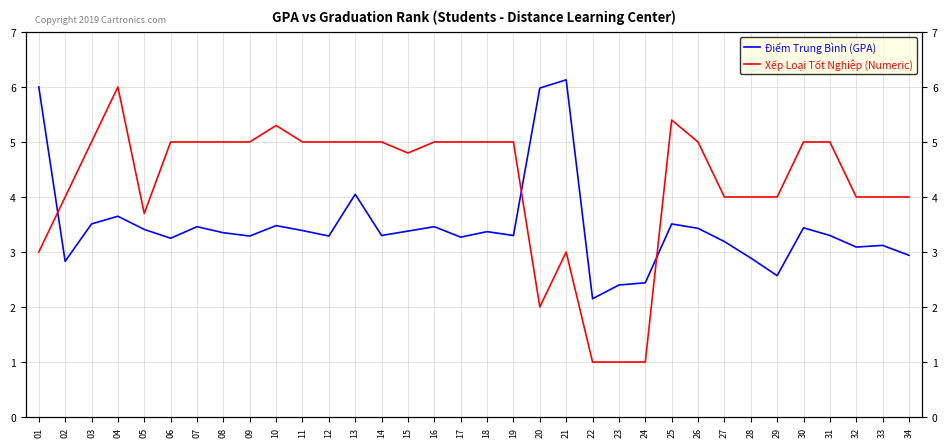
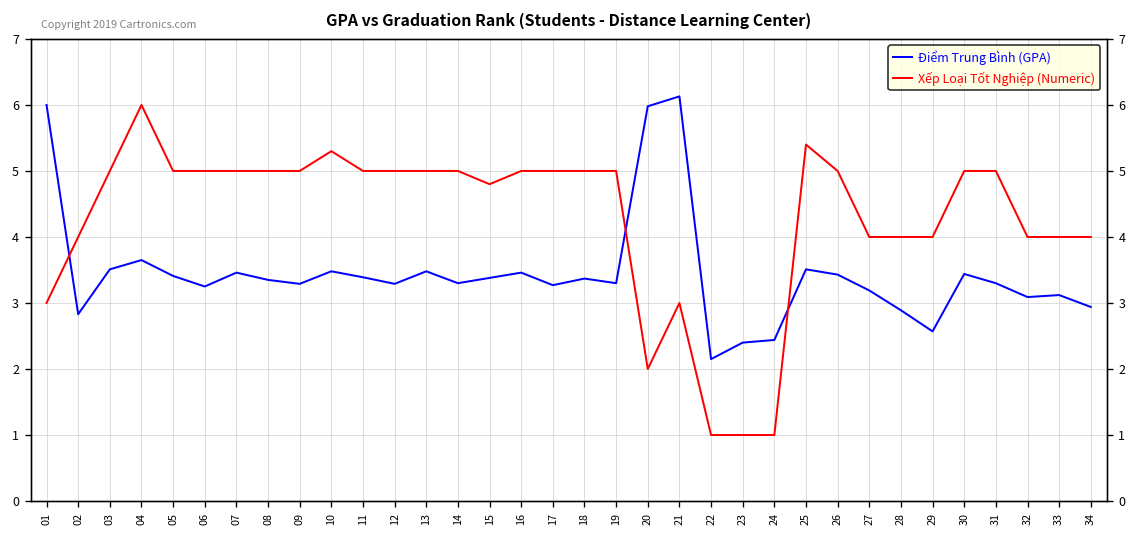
  {
    "Điểm Trung Bình (GPA)": {
      "01": 6.0,
      "02": 2.8,
      "03": 3.5,
      "04": 3.7,
      "05": 3.4,
      "06": 3.3,
      "07": 3.5,
      "08": 3.4,
      "09": 3.3,
      "10": 3.5,
      "11": 3.4,
      "12": 3.3,
-     "13": 4.1,
+     "13": 3.5,
      "14": 3.3,
      "15": 3.4,
      "16": 3.5,
      "17": 3.3,
      "18": 3.4,
      "19": 3.3,
      "20": 6.0,
      "21": 6.1,
      "22": 2.2,
      "23": 2.4,
      "24": 2.4,
      "25": 3.5,
      "26": 3.4,
      "27": 3.2,
      "28": 2.9,
      "29": 2.6,
      "30": 3.4,
      "31": 3.3,
      "32": 3.1,
      "33": 3.1,
      "34": 2.9
    },
    "Xếp Loại Tốt Nghiệp (Numeric)": {
      "01": 3.0,
      "02": 4.0,
      "03": 5.0,
      "04": 6.0,
-     "05": 3.7,
+     "05": 5.0,
      "06": 5.0,
      "07": 5.0,
      "08": 5.0,
      "09": 5.0,
      "10": 5.3,
      "11": 5.0,
      "12": 5.0,
      "13": 5.0,
      "14": 5.0,
      "15": 4.8,
      "16": 5.0,
      "17": 5.0,
      "18": 5.0,
      "19": 5.0,
      "20": 2.0,
      "21": 3.0,
      "22": 1.0,
      "23": 1.0,
      "24": 1.0,
      "25": 5.4,
      "26": 5.0,
      "27": 4.0,
      "28": 4.0,
      "29": 4.0,
      "30": 5.0,
      "31": 5.0,
      "32": 4.0,
      "33": 4.0,
      "34": 4.0
    }
  }
